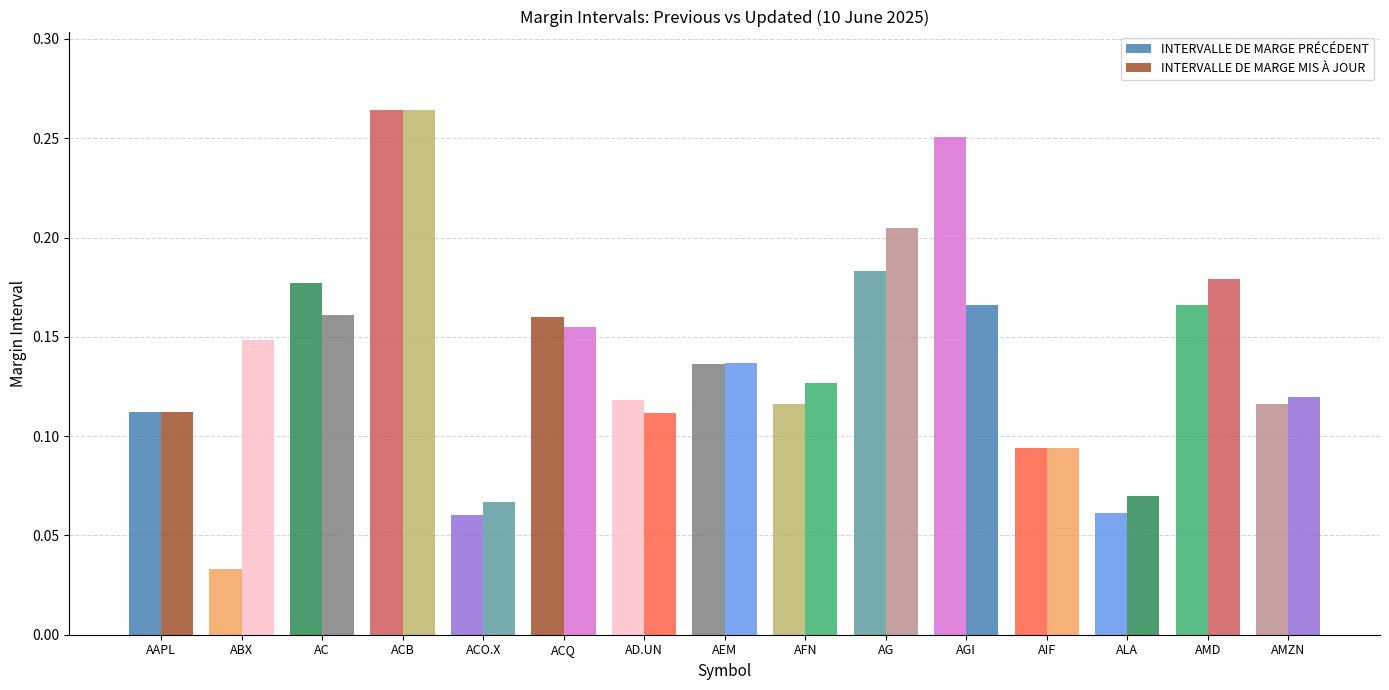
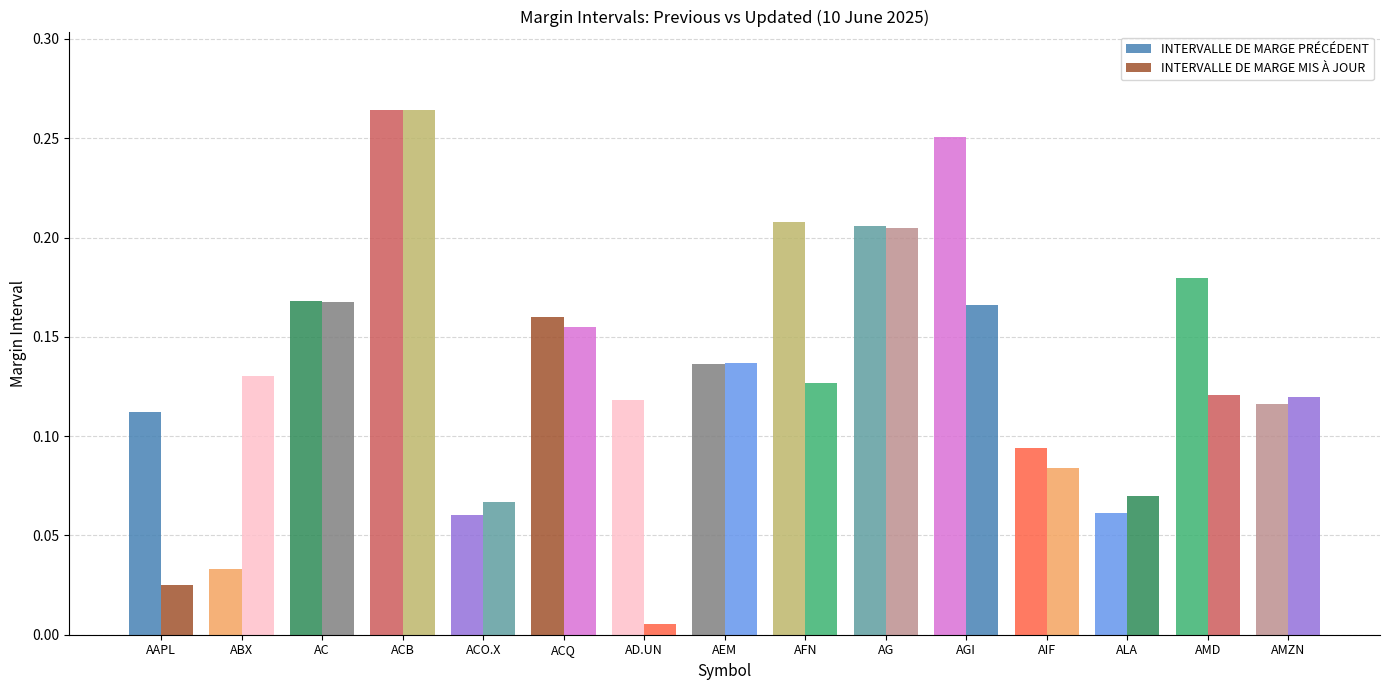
  {
    "INTERVALLE DE MARGE PRÉCÉDENT": {
      "AAPL": 0.112,
      "ABX": 0.033,
-     "AC": 0.177,
+     "AC": 0.168,
      "ACB": 0.264,
      "ACO.X": 0.060,
      "ACQ": 0.160,
      "AD.UN": 0.118,
      "AEM": 0.136,
-     "AFN": 0.116,
-     "AG": 0.183,
+     "AFN": 0.208,
+     "AG": 0.206,
      "AGI": 0.251,
      "AIF": 0.094,
      "ALA": 0.061,
-     "AMD": 0.166,
+     "AMD": 0.179,
      "AMZN": 0.116
    },
    "INTERVALLE DE MARGE MIS À JOUR": {
-     "AAPL": 0.112,
-     "ABX": 0.149,
-     "AC": 0.161,
+     "AAPL": 0.025,
+     "ABX": 0.130,
+     "AC": 0.168,
      "ACB": 0.264,
      "ACO.X": 0.067,
      "ACQ": 0.155,
-     "AD.UN": 0.112,
+     "AD.UN": 0.006,
      "AEM": 0.137,
      "AFN": 0.127,
      "AG": 0.205,
      "AGI": 0.166,
-     "AIF": 0.094,
+     "AIF": 0.084,
      "ALA": 0.070,
-     "AMD": 0.179,
+     "AMD": 0.121,
      "AMZN": 0.120
    }
  }
